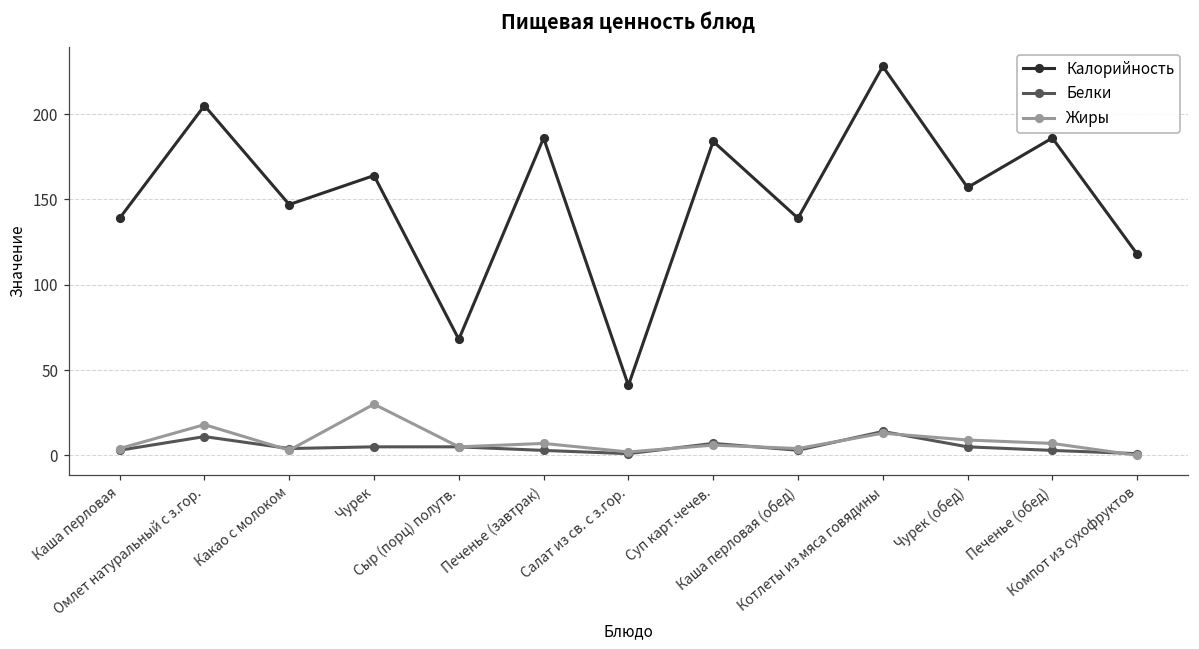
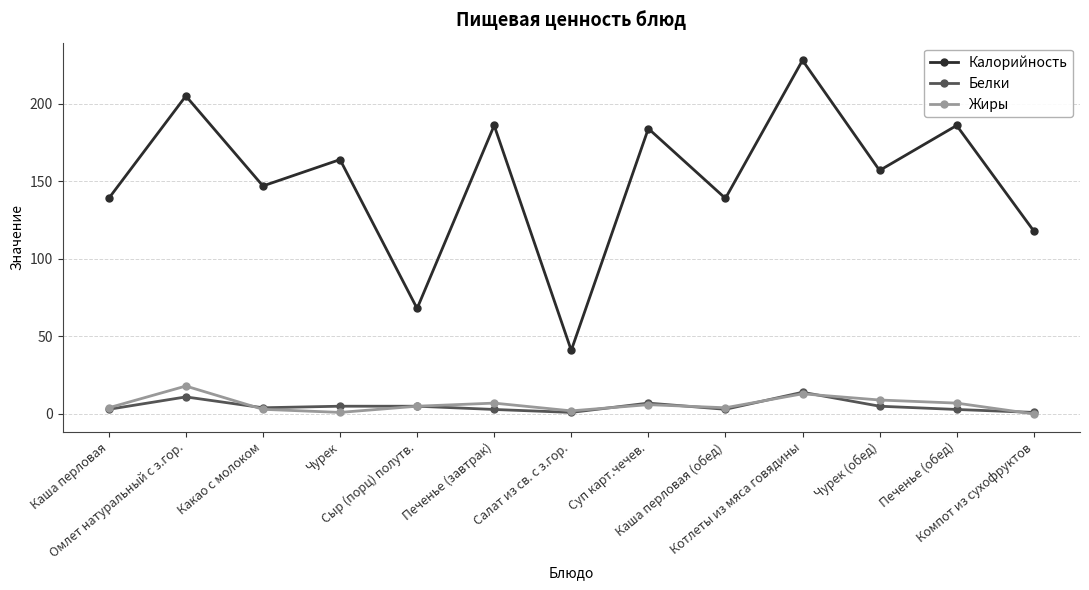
  {
    "Калорийность": {
      "Каша перловая": 139,
      "Омлет натуральный с з.гор.": 205,
      "Какао с молоком": 147,
      "Чурек": 164,
      "Сыр (порц) полутв.": 68,
      "Печенье (завтрак)": 186,
      "Салат из св. с з.гор.": 41,
      "Суп карт.чечев.": 184,
      "Каша перловая (обед)": 139,
      "Котлеты из мяса говядины": 228,
      "Чурек (обед)": 157,
      "Печенье (обед)": 186,
      "Компот из сухофруктов": 118
    },
    "Белки": {
      "Омлет натуральный с з.гор.": 11,
      "Чурек": 5,
      "Печенье (завтрак)": 3,
      "Чурек (обед)": 5,
      "Печенье (обед)": 3
    },
    "Жиры": {
      "Омлет натуральный с з.гор.": 18,
-     "Чурек": 30,
+     "Чурек": 1,
      "Печенье (завтрак)": 7,
      "Чурек (обед)": 9,
      "Печенье (обед)": 7
    }
  }
